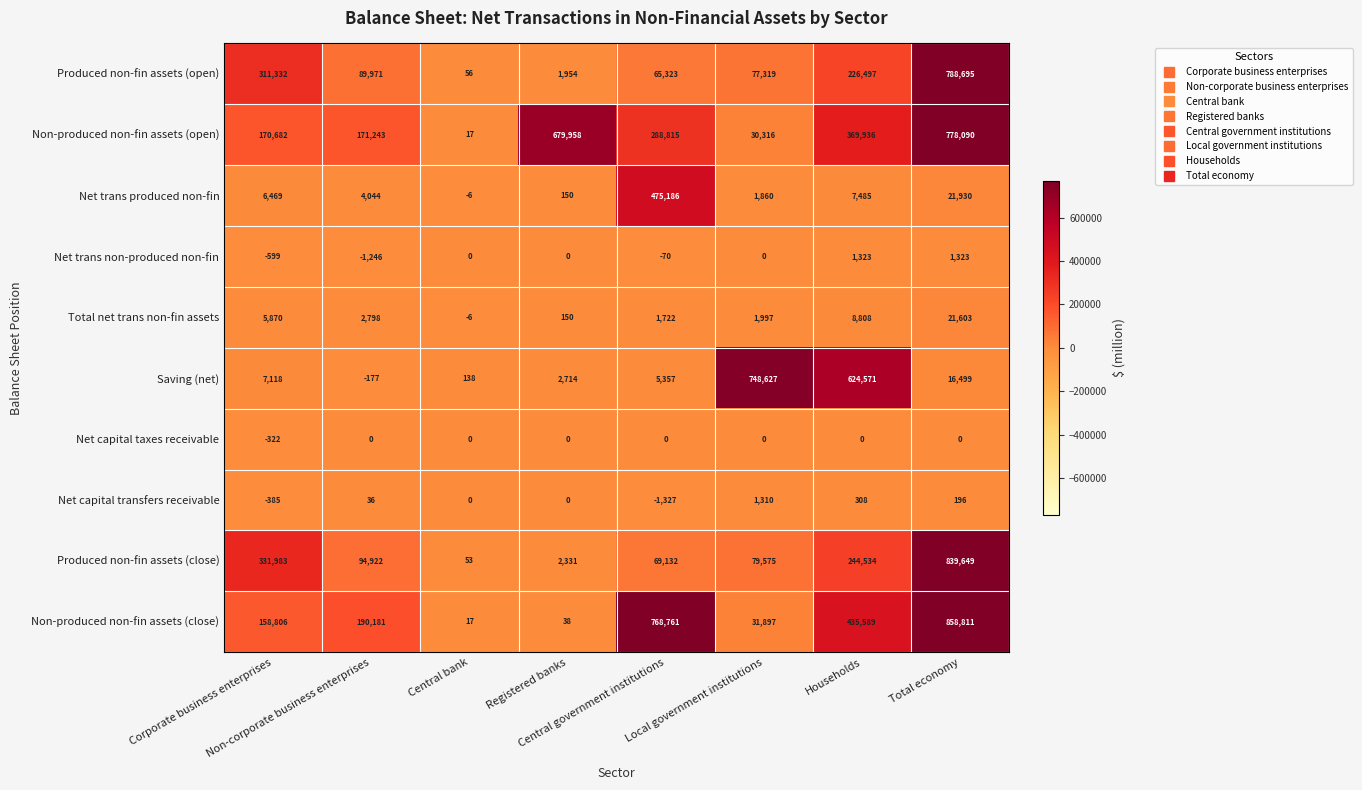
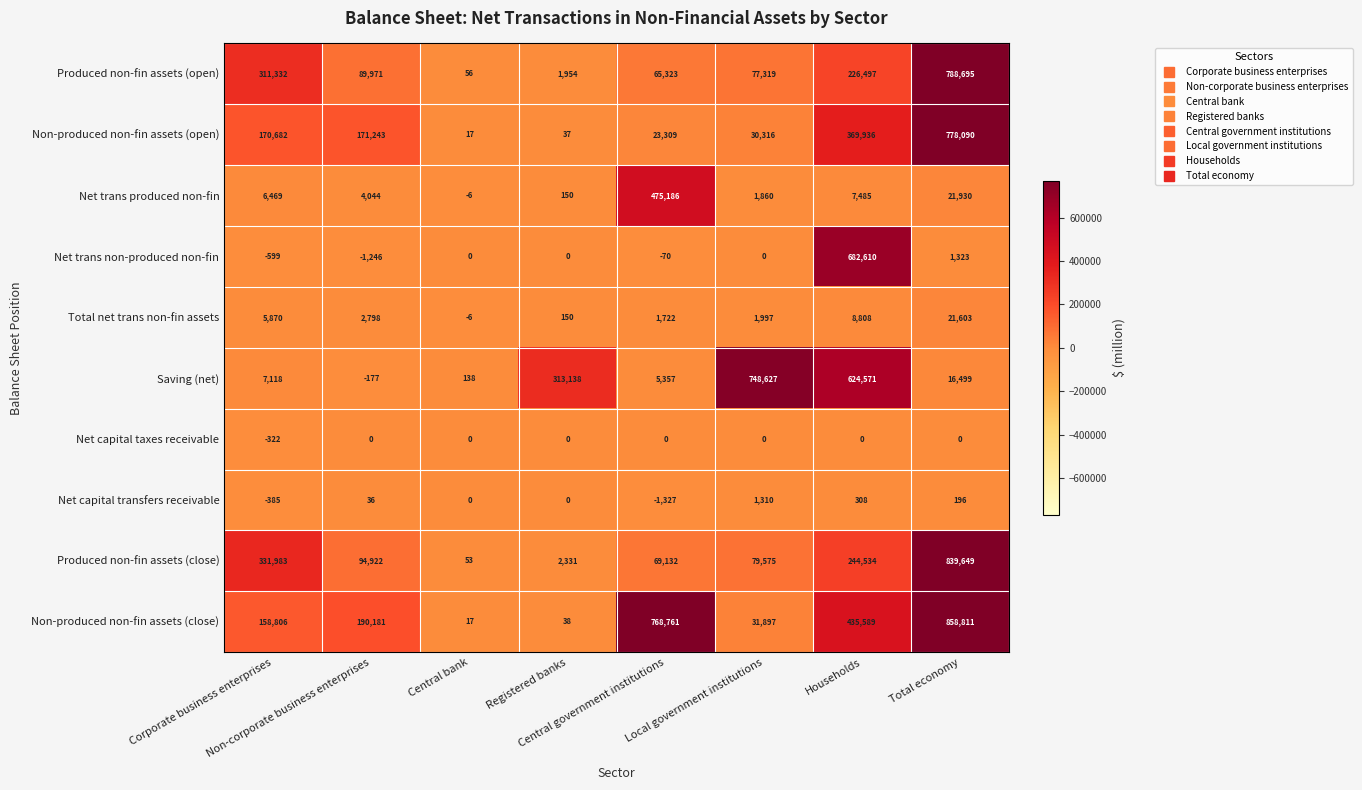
  {
    "Produced non-fin assets (open)": {
      "Corporate business enterprises": "311,332",
      "Non-corporate business enterprises": "89,971",
      "Central bank": "56",
      "Registered banks": "1,954",
      "Central government institutions": "65,323",
      "Local government institutions": "77,319",
      "Households": "226,497",
      "Total economy": "788,695"
    },
    "Non-produced non-fin assets (open)": {
      "Corporate business enterprises": "170,682",
      "Non-corporate business enterprises": "171,243",
      "Central bank": "17",
-     "Registered banks": "679,958",
-     "Central government institutions": "288,815",
+     "Registered banks": "37",
+     "Central government institutions": "23,309",
      "Local government institutions": "30,316",
      "Households": "369,936",
      "Total economy": "778,090"
    },
    "Net trans produced non-fin": {
      "Corporate business enterprises": "6,469",
      "Non-corporate business enterprises": "4,044",
      "Central bank": "-6",
      "Registered banks": "150",
      "Central government institutions": "475,186",
      "Local government institutions": "1,860",
      "Households": "7,485",
      "Total economy": "21,930"
    },
    "Net trans non-produced non-fin": {
      "Corporate business enterprises": "-599",
      "Non-corporate business enterprises": "-1,246",
      "Central bank": "0",
      "Registered banks": "0",
      "Central government institutions": "-70",
      "Local government institutions": "0",
-     "Households": "1,323",
+     "Households": "682,610",
      "Total economy": "1,323"
    },
    "Total net trans non-fin assets": {
      "Corporate business enterprises": "5,870",
      "Non-corporate business enterprises": "2,798",
      "Central bank": "-6",
      "Registered banks": "150",
      "Central government institutions": "1,722",
      "Local government institutions": "1,997",
      "Households": "8,808",
      "Total economy": "21,603"
    },
    "Saving (net)": {
      "Corporate business enterprises": "7,118",
      "Non-corporate business enterprises": "-177",
      "Central bank": "138",
-     "Registered banks": "2,714",
+     "Registered banks": "313,138",
      "Central government institutions": "5,357",
      "Local government institutions": "748,627",
      "Households": "624,571",
      "Total economy": "16,499"
    },
    "Net capital taxes receivable": {
      "Corporate business enterprises": "-322",
      "Non-corporate business enterprises": "0",
      "Central bank": "0",
      "Registered banks": "0",
      "Central government institutions": "0",
      "Local government institutions": "0",
      "Households": "0",
      "Total economy": "0"
    },
    "Net capital transfers receivable": {
      "Corporate business enterprises": "-385",
      "Non-corporate business enterprises": "36",
      "Central bank": "0",
      "Registered banks": "0",
      "Central government institutions": "-1,327",
      "Local government institutions": "1,310",
      "Households": "308",
      "Total economy": "196"
    },
    "Produced non-fin assets (close)": {
      "Corporate business enterprises": "331,983",
      "Non-corporate business enterprises": "94,922",
      "Central bank": "53",
      "Registered banks": "2,331",
      "Central government institutions": "69,132",
      "Local government institutions": "79,575",
      "Households": "244,534",
      "Total economy": "839,649"
    },
    "Non-produced non-fin assets (close)": {
      "Corporate business enterprises": "158,806",
      "Non-corporate business enterprises": "190,181",
      "Central bank": "17",
      "Registered banks": "38",
      "Central government institutions": "768,761",
      "Local government institutions": "31,897",
      "Households": "435,589",
      "Total economy": "858,811"
    }
  }
